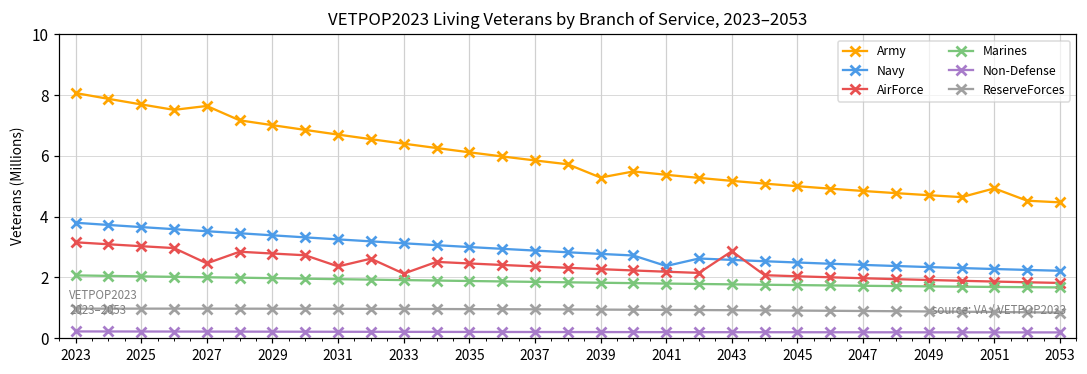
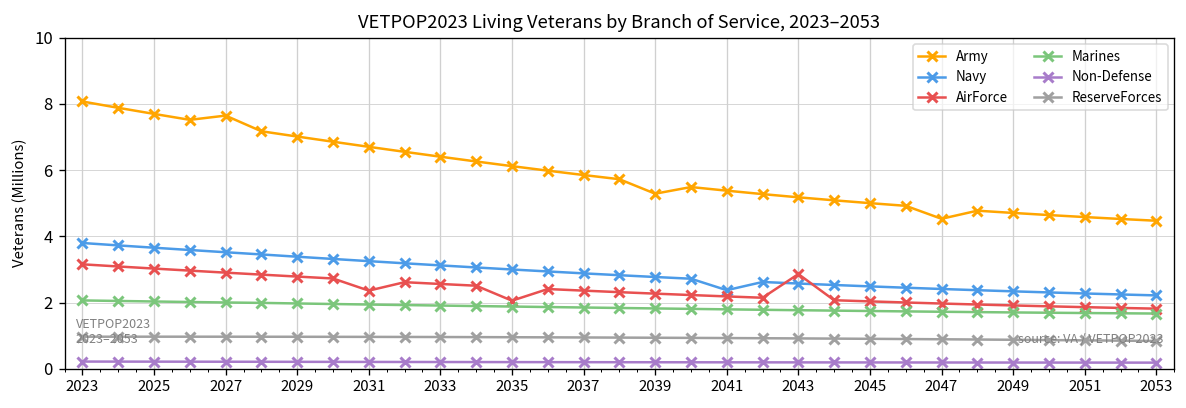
  {
    "Army": {
      "2023": 8.1,
      "2025": 7.7,
      "2027": 7.6,
      "2029": 7.0,
      "2031": 6.7,
      "2033": 6.4,
      "2035": 6.1,
      "2037": 5.8,
      "2039": 5.3,
      "2041": 5.4,
      "2043": 5.2,
      "2045": 5.0,
-     "2047": 4.8,
+     "2047": 4.5,
      "2049": 4.7,
-     "2051": 4.9,
+     "2051": 4.6,
      "2053": 4.5
    },
    "Navy": {
      "2023": 3.8,
      "2025": 3.7,
      "2027": 3.5,
      "2029": 3.4,
      "2031": 3.2,
      "2033": 3.1,
      "2035": 3.0,
      "2037": 2.9,
      "2039": 2.8,
      "2041": 2.4,
      "2043": 2.6,
      "2045": 2.5,
      "2047": 2.4,
      "2049": 2.3,
      "2051": 2.3,
      "2053": 2.2
    },
    "AirForce": {
      "2023": 3.2,
      "2025": 3.0,
-     "2027": 2.5,
+     "2027": 2.9,
      "2029": 2.8,
      "2031": 2.4,
-     "2033": 2.1,
-     "2035": 2.5,
+     "2033": 2.6,
+     "2035": 2.1,
      "2037": 2.4,
      "2039": 2.3,
      "2041": 2.2,
      "2043": 2.9,
      "2045": 2.0,
      "2047": 2.0,
      "2049": 1.9,
      "2051": 1.9,
      "2053": 1.8
    },
    "Marines": {
      "2023": 2.1,
      "2025": 2.0,
      "2027": 2.0,
      "2029": 2.0,
      "2031": 1.9,
      "2033": 1.9,
      "2035": 1.9,
      "2037": 1.8,
      "2039": 1.8,
      "2041": 1.8,
      "2043": 1.8,
      "2045": 1.7,
      "2047": 1.7,
      "2049": 1.7,
      "2051": 1.7,
      "2053": 1.7
    }
  }
